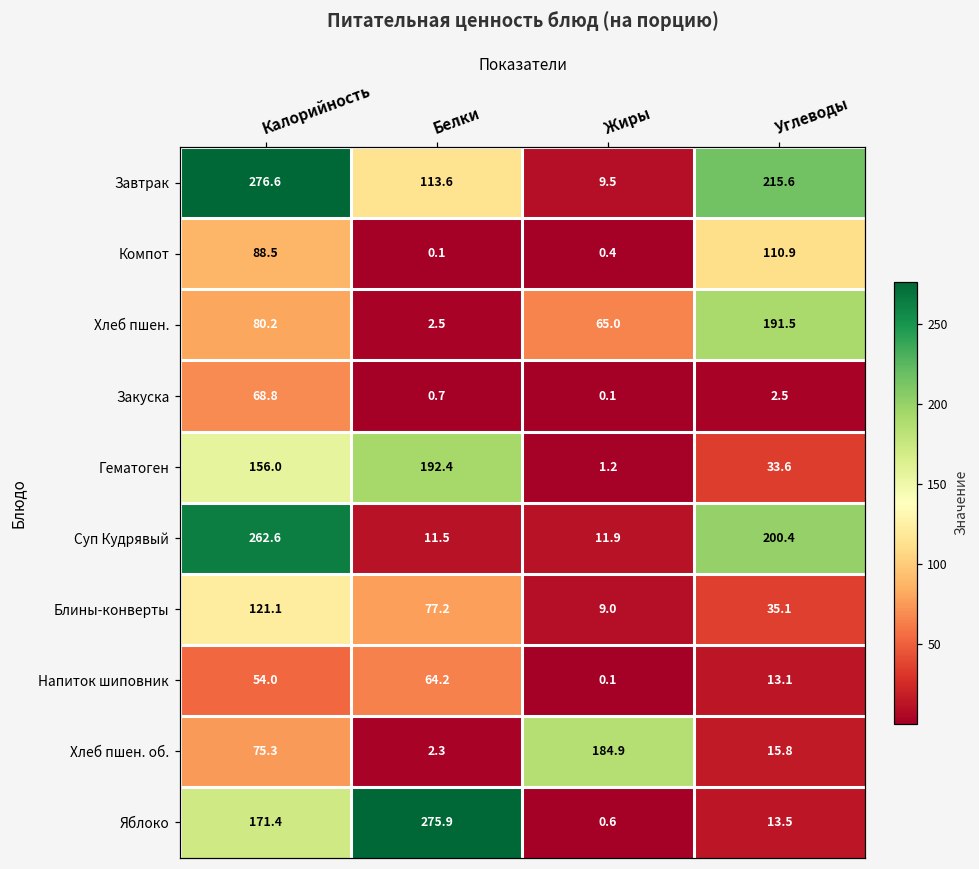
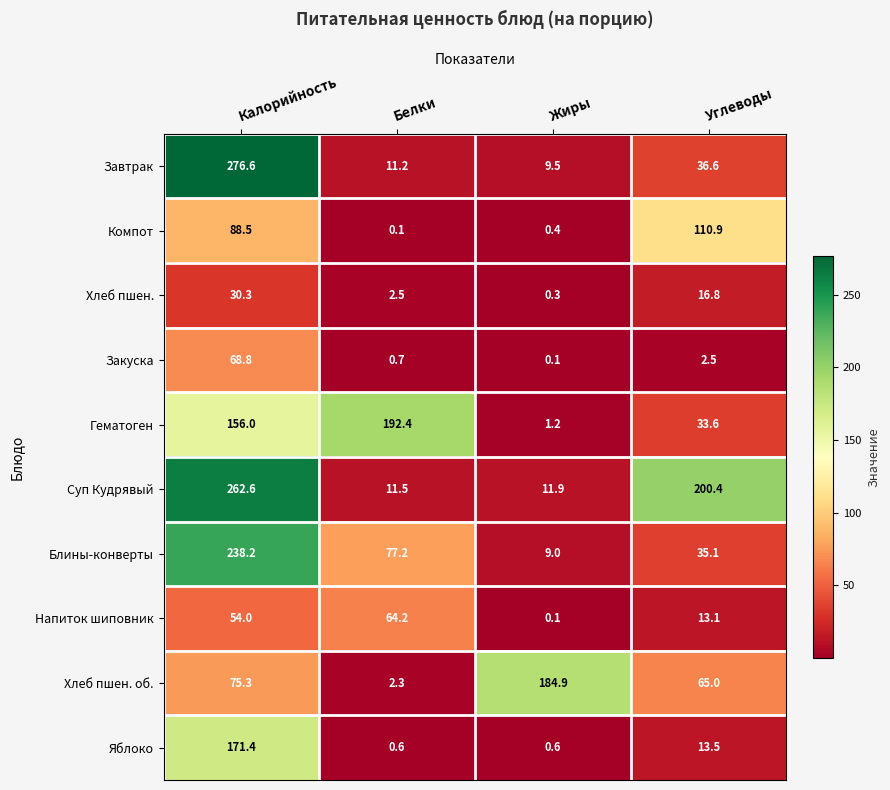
  {
    "Завтрак": {
      "Калорийность": 276.6,
-     "Белки": 113.6,
+     "Белки": 11.2,
      "Жиры": 9.5,
-     "Углеводы": 215.6
+     "Углеводы": 36.6
    },
    "Компот": {
      "Калорийность": 88.5,
      "Белки": 0.1,
      "Жиры": 0.4,
      "Углеводы": 110.9
    },
    "Хлеб пшен.": {
-     "Калорийность": 80.2,
+     "Калорийность": 30.3,
      "Белки": 2.5,
-     "Жиры": 65.0,
-     "Углеводы": 191.5
+     "Жиры": 0.3,
+     "Углеводы": 16.8
    },
    "Закуска": {
      "Калорийность": 68.8,
      "Белки": 0.7,
      "Жиры": 0.1,
      "Углеводы": 2.5
    },
    "Гематоген": {
      "Калорийность": 156.0,
      "Белки": 192.4,
      "Жиры": 1.2,
      "Углеводы": 33.6
    },
    "Суп Кудрявый": {
      "Калорийность": 262.6,
      "Белки": 11.5,
      "Жиры": 11.9,
      "Углеводы": 200.4
    },
    "Блины-конверты": {
-     "Калорийность": 121.1,
+     "Калорийность": 238.2,
      "Белки": 77.2,
      "Жиры": 9.0,
      "Углеводы": 35.1
    },
    "Напиток шиповник": {
      "Калорийность": 54.0,
      "Белки": 64.2,
      "Жиры": 0.1,
      "Углеводы": 13.1
    },
    "Хлеб пшен. об.": {
      "Калорийность": 75.3,
      "Белки": 2.3,
      "Жиры": 184.9,
-     "Углеводы": 15.8
+     "Углеводы": 65.0
    },
    "Яблоко": {
      "Калорийность": 171.4,
-     "Белки": 275.9,
+     "Белки": 0.6,
      "Жиры": 0.6,
      "Углеводы": 13.5
    }
  }
